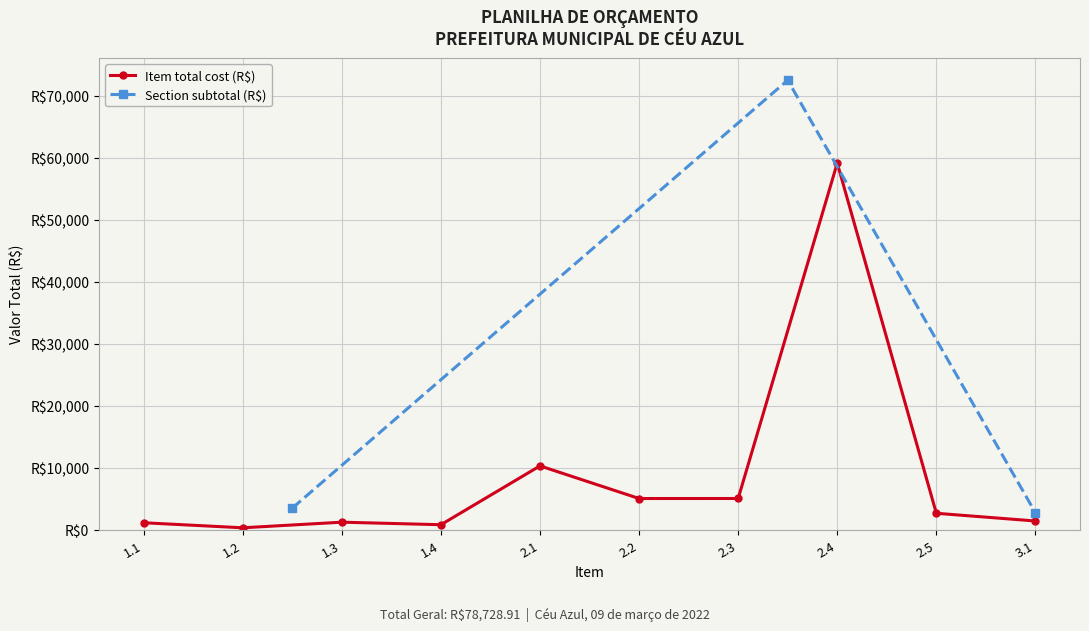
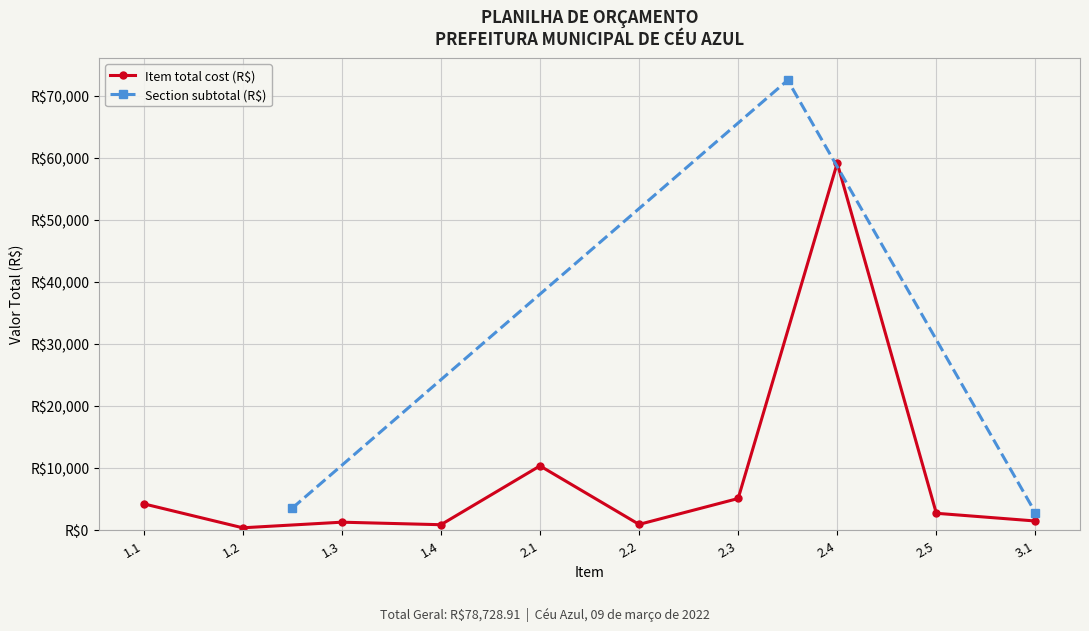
  {
    "Item total cost (R$)": {
-     "1.1": "R$1,000",
+     "1.1": "R$4,000",
      "1.2": "R$0",
      "1.3": "R$1,000",
      "1.4": "R$1,000",
      "2.1": "R$10,000",
-     "2.2": "R$5,000",
+     "2.2": "R$1,000",
      "2.3": "R$5,000",
      "2.4": "R$59,000",
      "2.5": "R$3,000",
      "3.1": "R$1,000"
    },
    "Section subtotal (R$)": {
      "3.1": "R$3,000"
    }
  }
